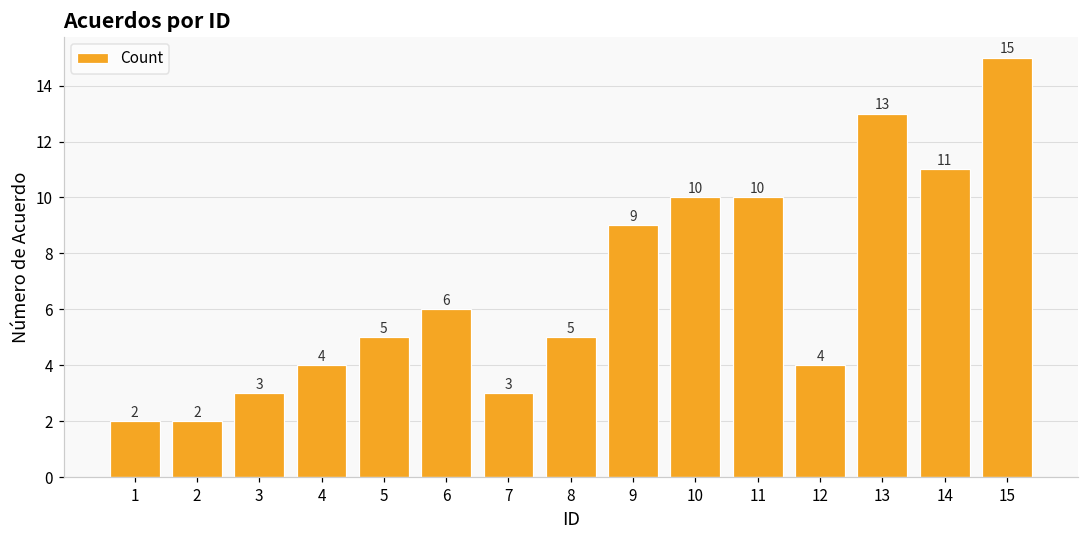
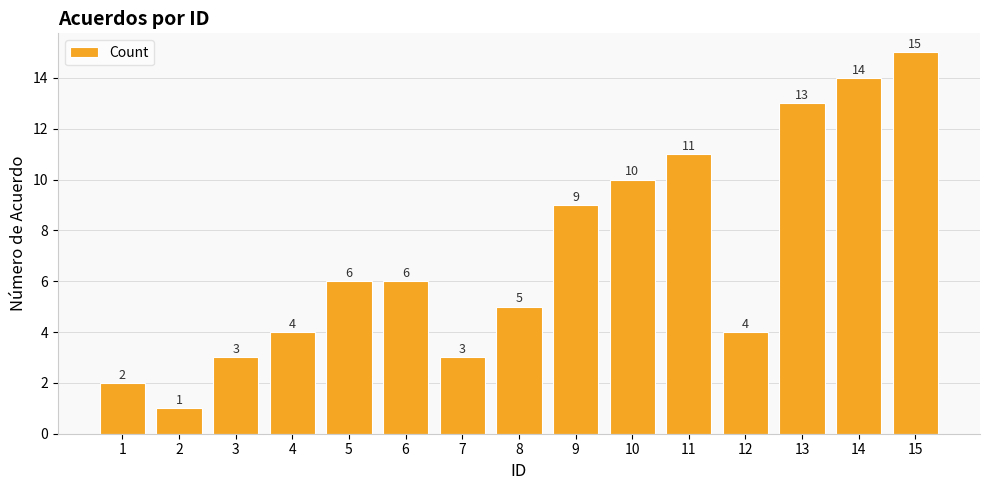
  {
    "1": 2,
-   "2": 2,
+   "2": 1,
    "3": 3,
    "4": 4,
-   "5": 5,
+   "5": 6,
    "6": 6,
    "7": 3,
    "8": 5,
    "9": 9,
    "10": 10,
-   "11": 10,
+   "11": 11,
    "12": 4,
    "13": 13,
-   "14": 11,
+   "14": 14,
    "15": 15
  }
